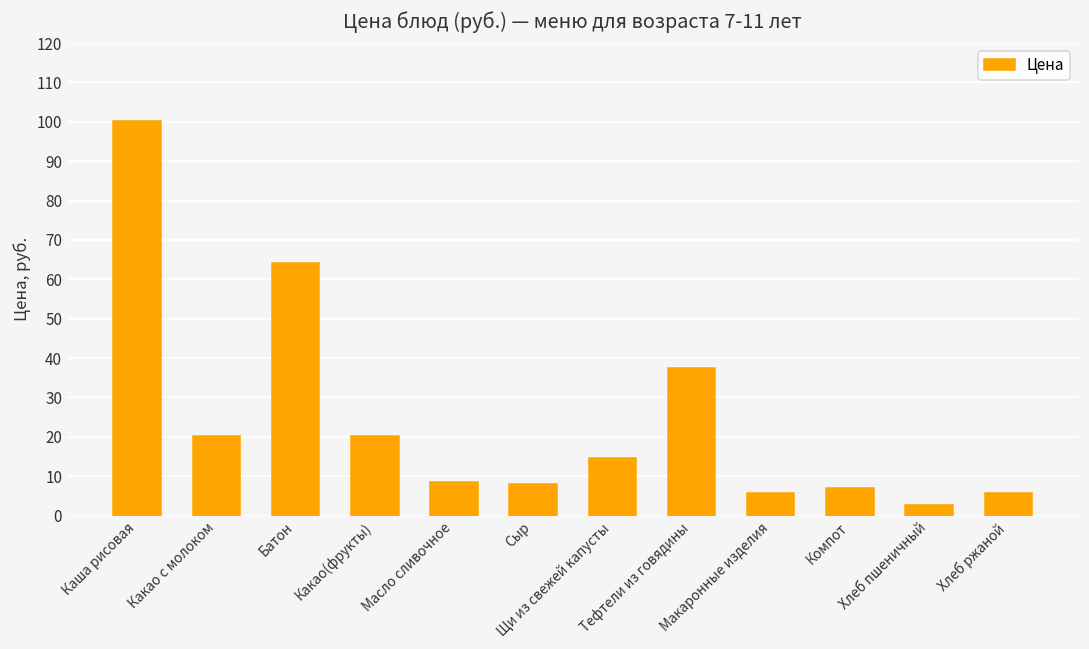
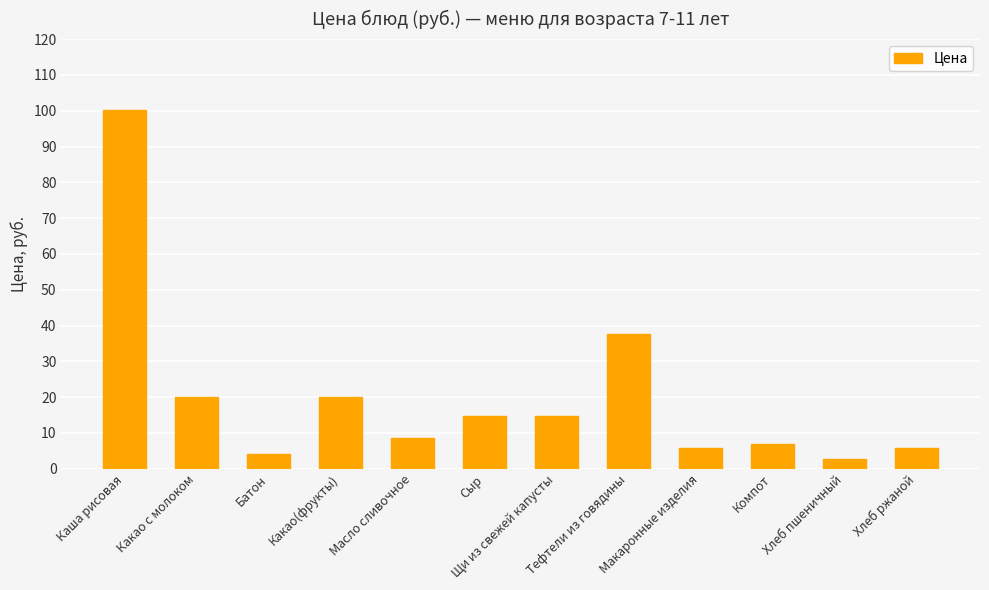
  {
    "Каша рисовая": 100,
    "Какао с молоком": 20,
-   "Батон": 64,
+   "Батон": 4,
    "Какао(фрукты)": 20,
    "Масло сливочное": 8,
-   "Сыр": 8,
+   "Сыр": 15,
    "Щи из свежей капусты": 15,
    "Тефтели из говядины": 38,
    "Макаронные изделия": 6,
    "Компот": 7,
    "Хлеб пшеничный": 3,
    "Хлеб ржаной": 6
  }
